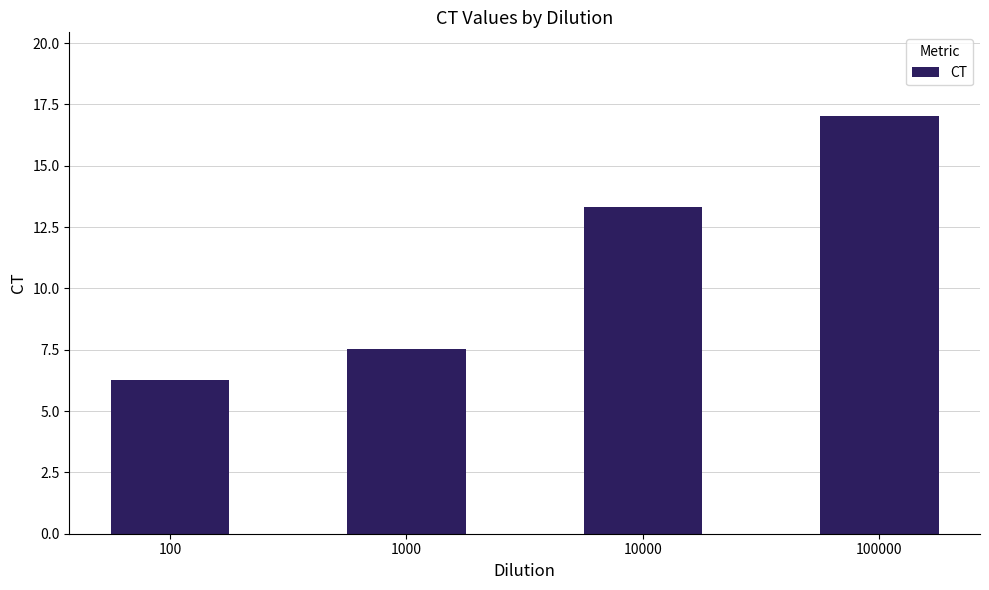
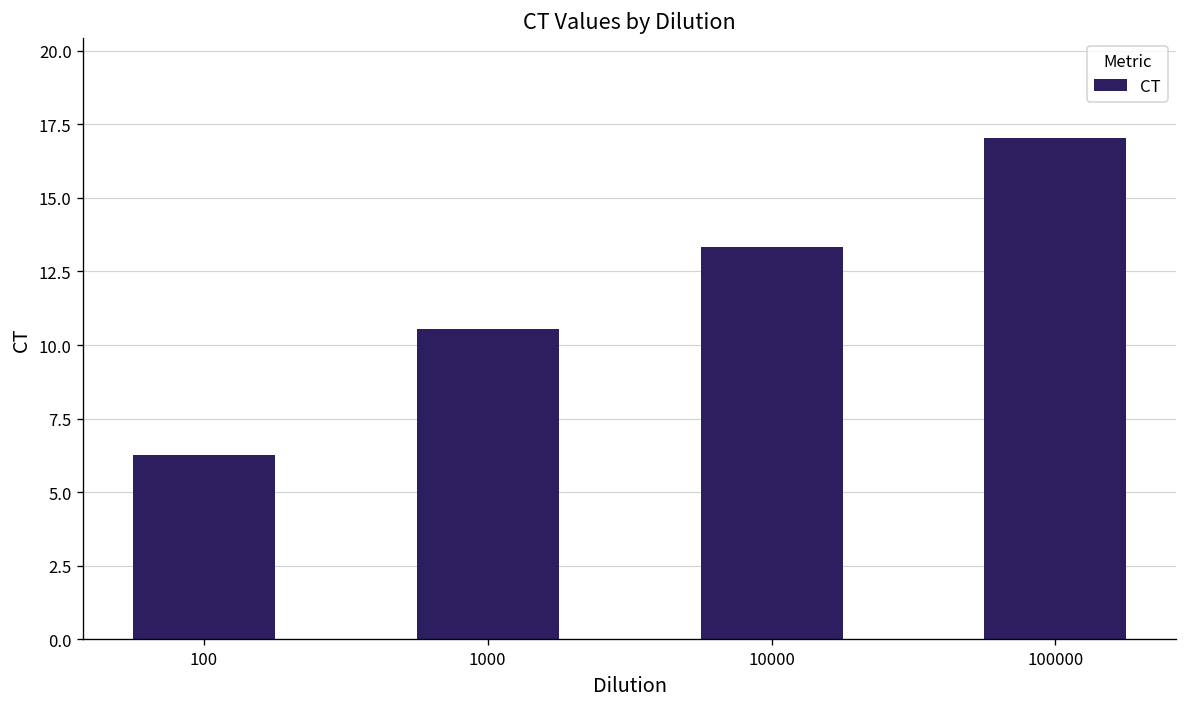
  {
    "100": 6.3,
-   "1000": 7.5,
+   "1000": 10.6,
    "10000": 13.3,
    "100000": 17.0
  }
